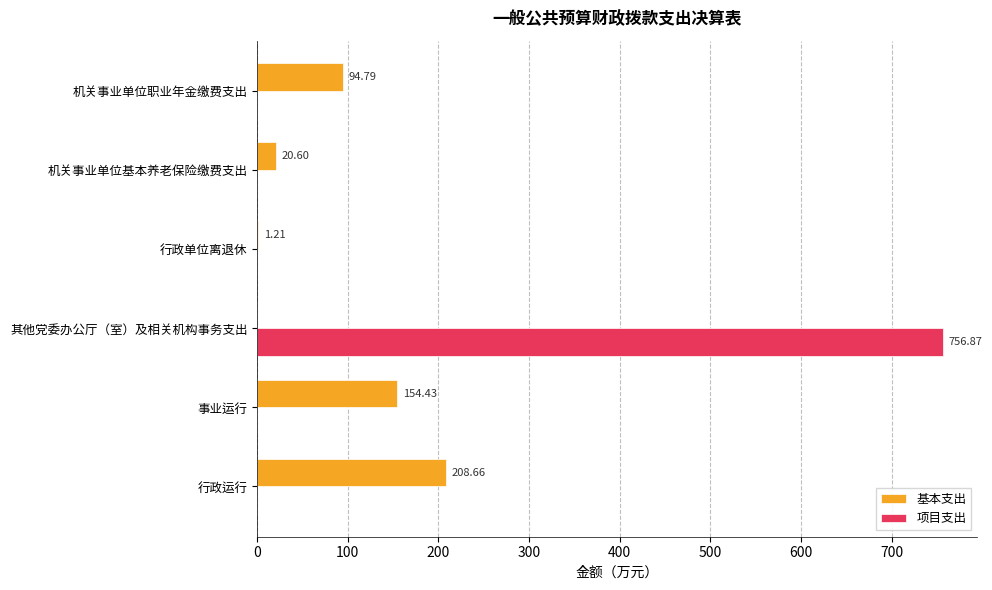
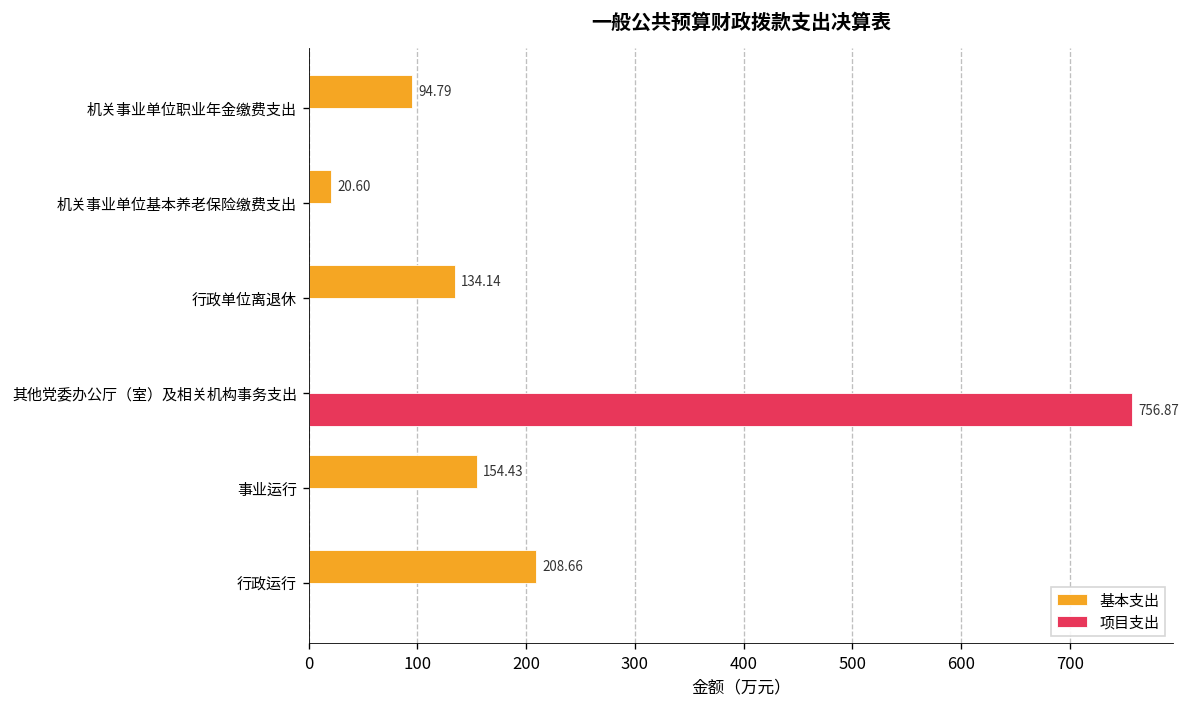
  {
    "基本支出": {
      "机关事业单位职业年金缴费支出": 94.79,
      "机关事业单位基本养老保险缴费支出": 20.60,
-     "行政单位离退休": 1.21,
+     "行政单位离退休": 134.14,
      "事业运行": 154.43,
      "行政运行": 208.66
    },
    "项目支出": {
      "其他党委办公厅（室）及相关机构事务支出": 756.87
    }
  }
